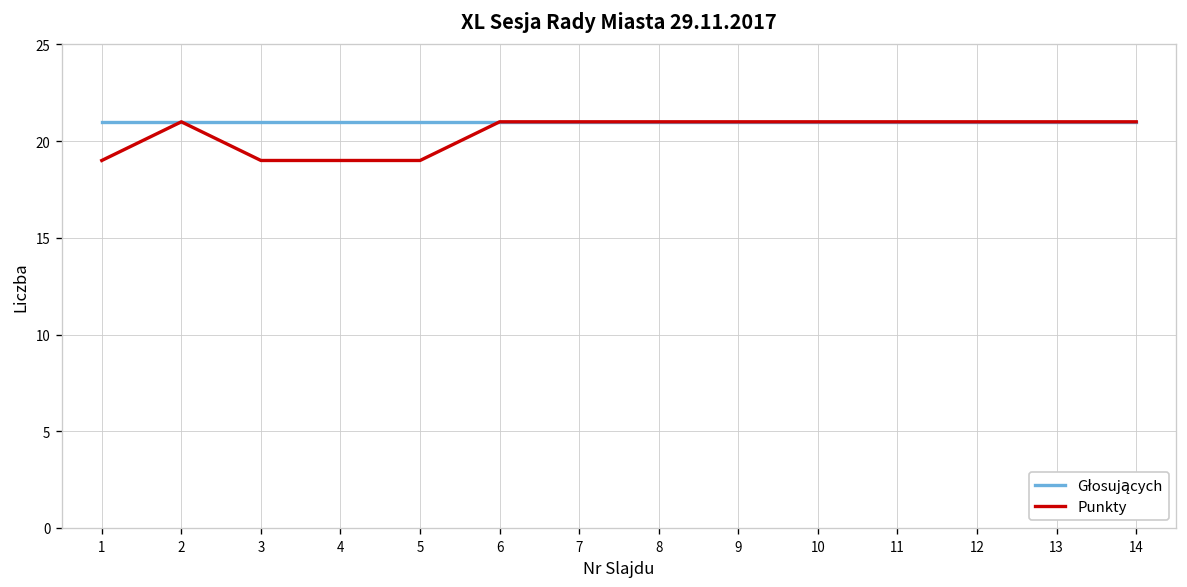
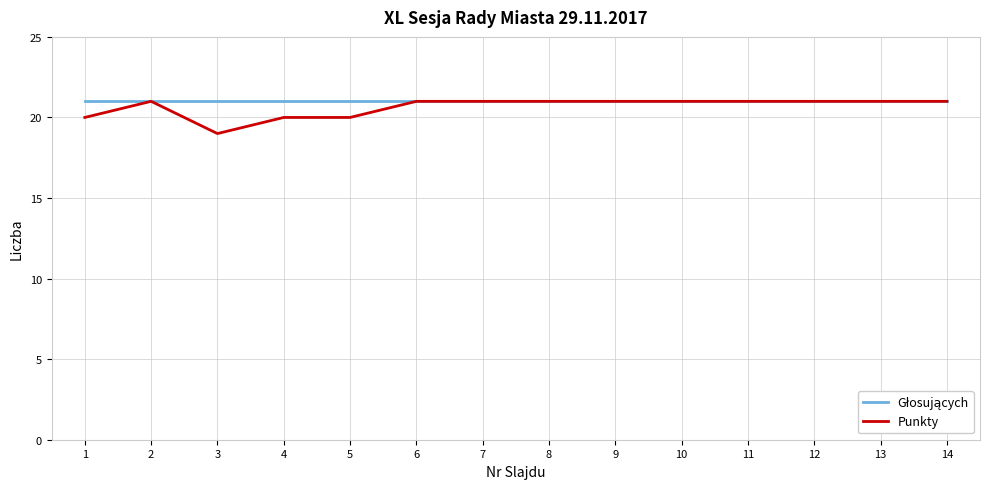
  {
    "Głosujących": {
      "1": 21,
      "3": 21,
      "4": 21,
      "5": 21
    },
    "Punkty": {
-     "1": 19,
+     "1": 20,
      "3": 19,
-     "4": 19,
-     "5": 19
+     "4": 20,
+     "5": 20
    }
  }
